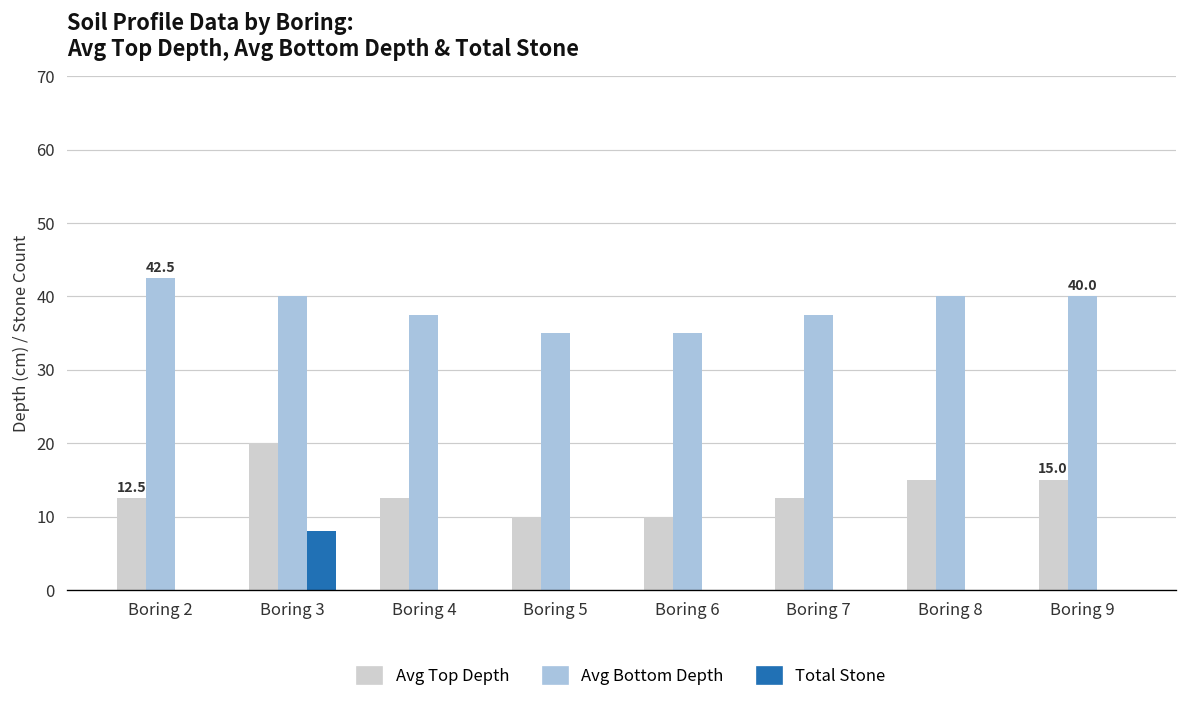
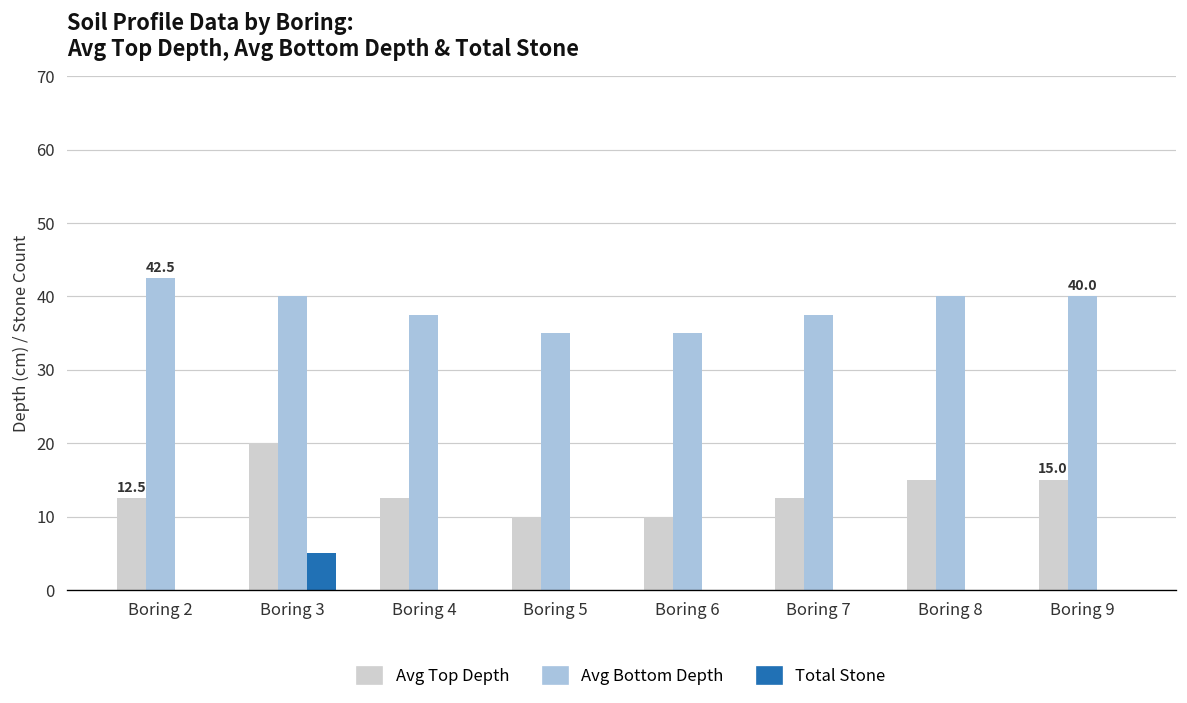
  {
    "Total Stone": {
      "Boring 2": 0,
-     "Boring 3": 8,
+     "Boring 3": 5,
      "Boring 4": 0,
      "Boring 5": 0,
      "Boring 6": 0,
      "Boring 7": 0,
      "Boring 8": 0,
      "Boring 9": 0
    }
  }
